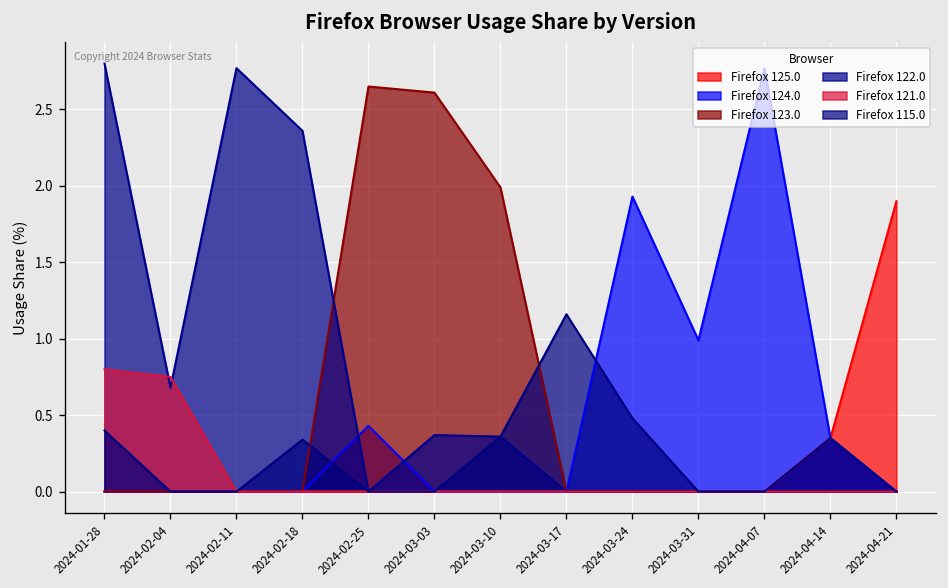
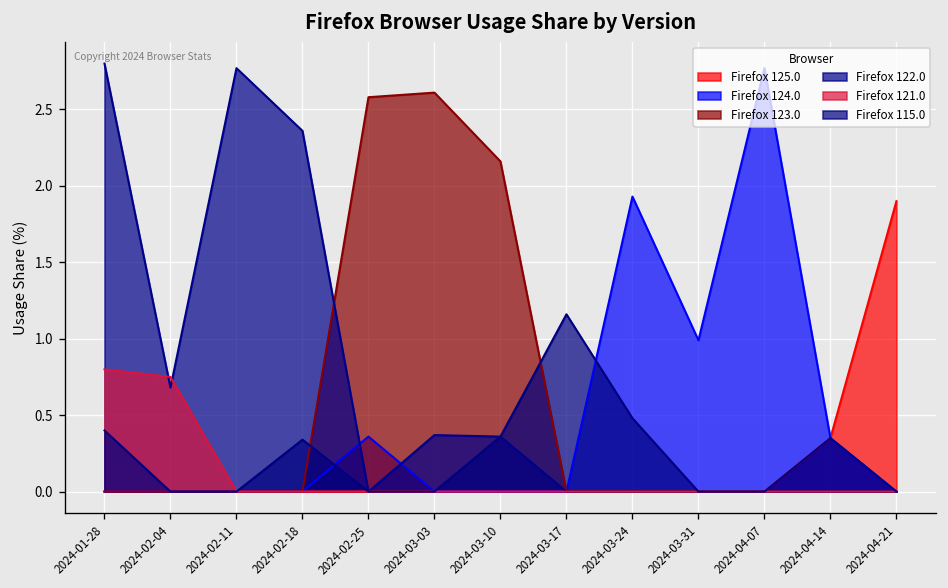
  {
    "Firefox 125.0": {
      "2024-04-21": 1.90
    },
    "Firefox 124.0": {
-     "2024-02-25": 0.43,
+     "2024-02-25": 0.36,
      "2024-03-24": 1.93,
      "2024-03-31": 0.99
    },
    "Firefox 123.0": {
-     "2024-02-25": 2.65,
+     "2024-02-25": 2.58,
      "2024-03-03": 2.61,
-     "2024-03-10": 1.99
+     "2024-03-10": 2.16
    },
    "Firefox 121.0": {
      "2024-01-28": 0.80,
      "2024-02-04": 0.75
    }
  }
